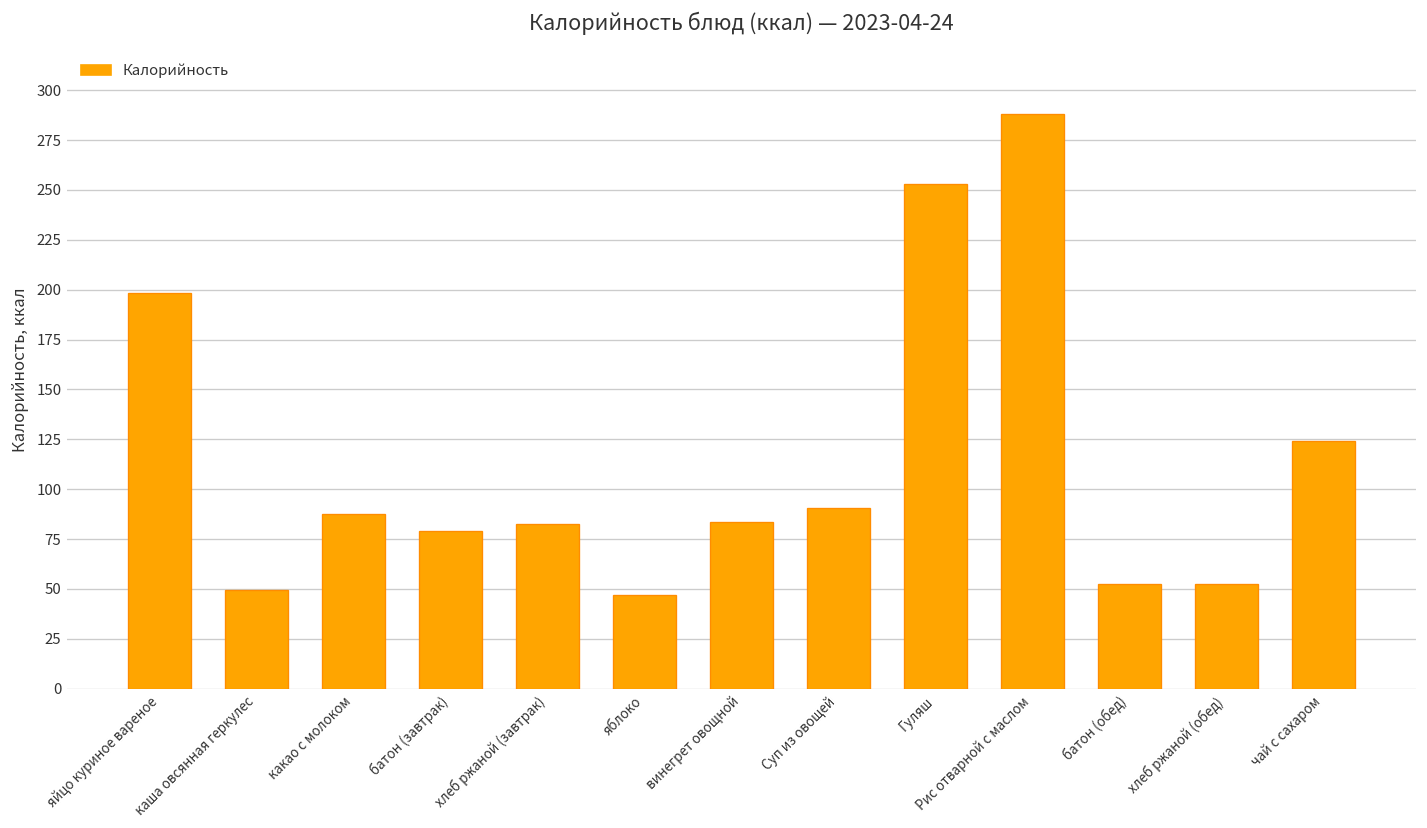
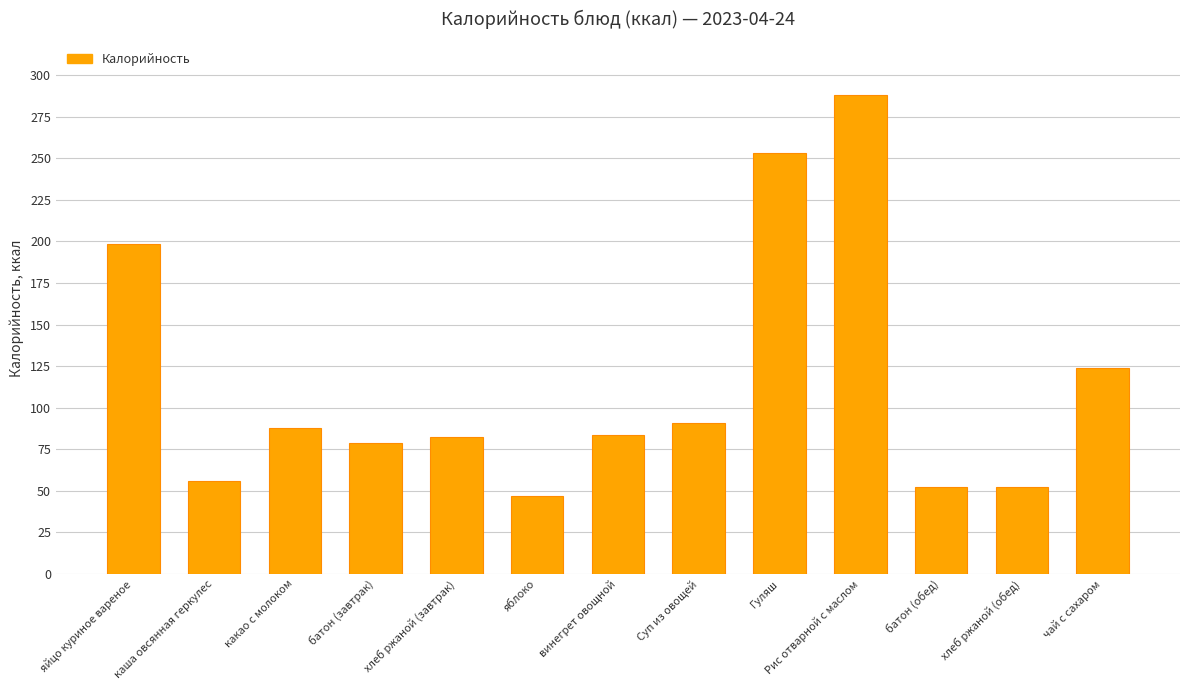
  {
    "яйцо куриное вареное": 198,
-   "каша овсянная геркулес": 49,
+   "каша овсянная геркулес": 56,
    "какао с молоком": 88,
    "батон (завтрак)": 79,
    "хлеб ржаной (завтрак)": 82,
    "яблоко": 47,
    "винегрет овощной": 84,
    "Суп из овощей": 91,
    "Гуляш": 253,
    "Рис отварной с маслом": 288,
    "батон (обед)": 52,
    "хлеб ржаной (обед)": 53,
    "чай с сахаром": 124
  }
